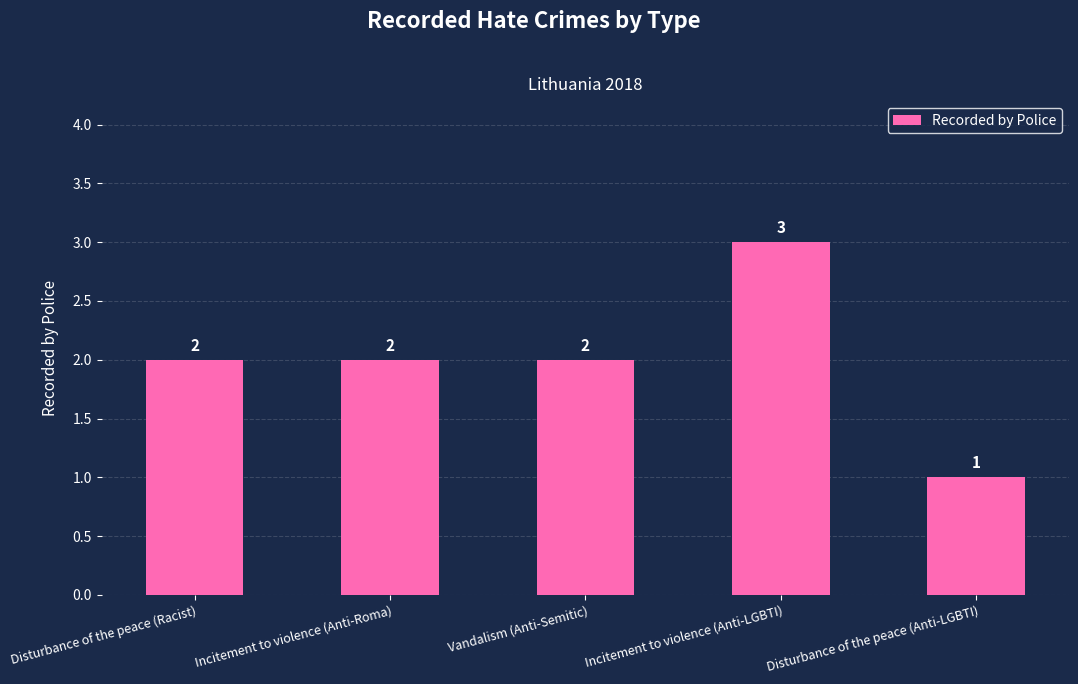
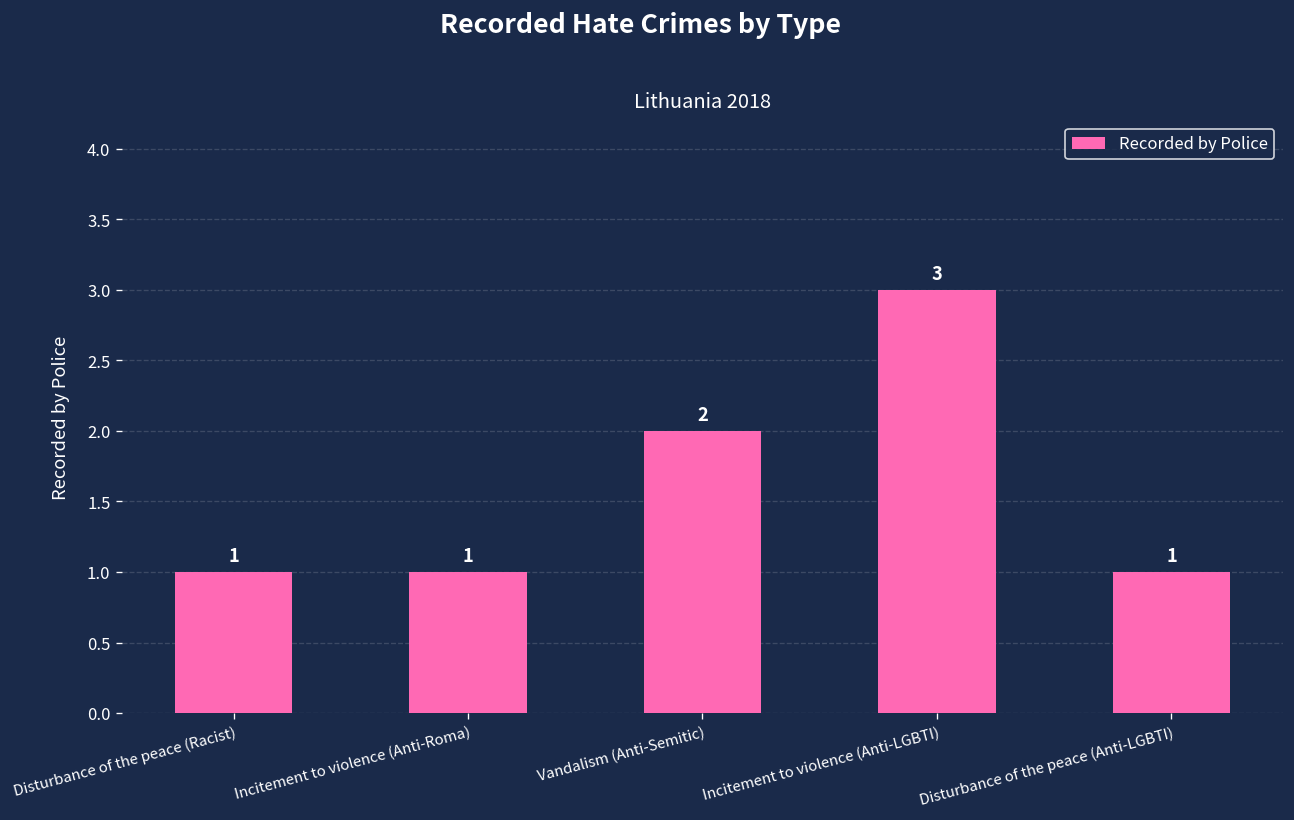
  {
-   "Disturbance of the peace (Racist)": 2,
-   "Incitement to violence (Anti-Roma)": 2,
+   "Disturbance of the peace (Racist)": 1,
+   "Incitement to violence (Anti-Roma)": 1,
    "Vandalism (Anti-Semitic)": 2,
    "Incitement to violence (Anti-LGBTI)": 3,
    "Disturbance of the peace (Anti-LGBTI)": 1
  }
